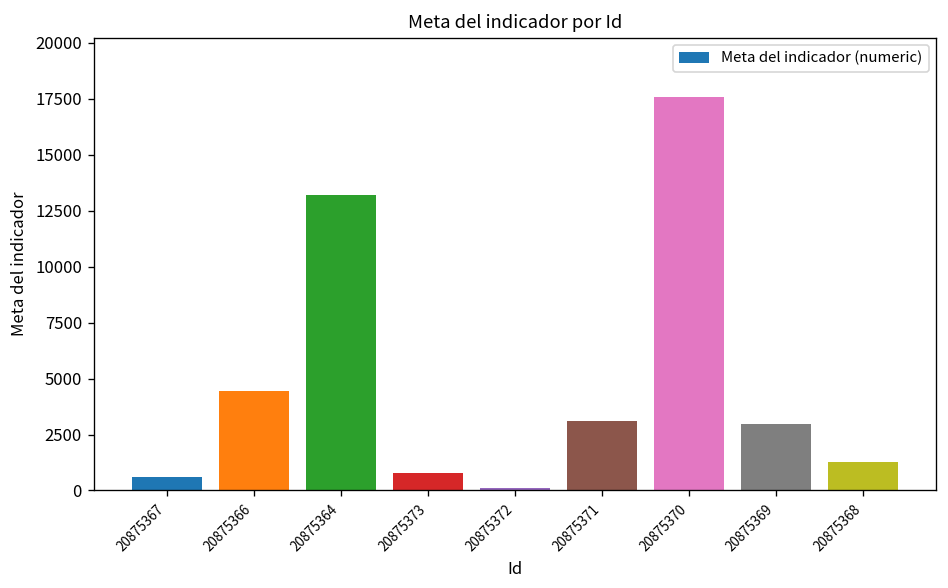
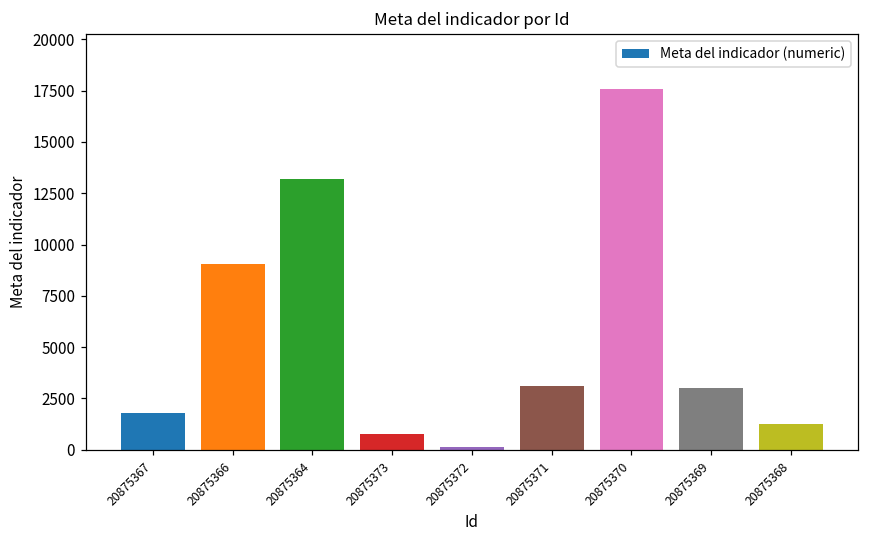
  {
-   "20875367": 600,
-   "20875366": 4400,
+   "20875367": 1800,
+   "20875366": 9000,
    "20875364": 13200,
    "20875373": 800,
    "20875371": 3100,
    "20875370": 17600,
    "20875369": 3000,
    "20875368": 1300
  }
